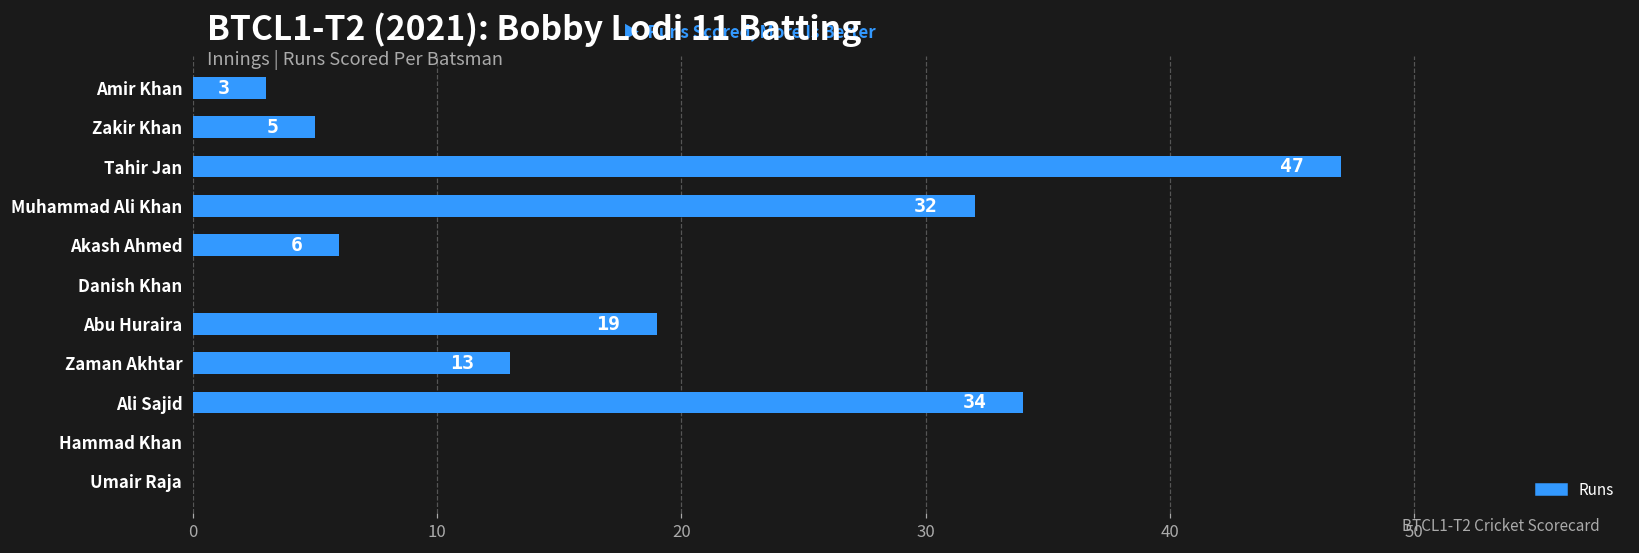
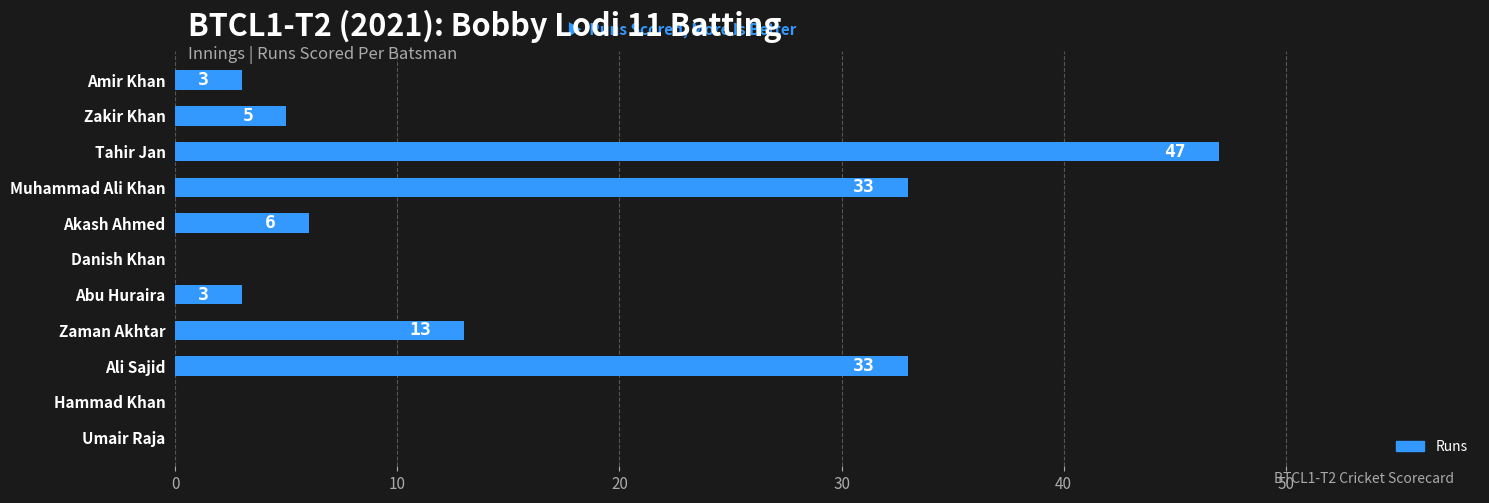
  {
    "Amir Khan": 3,
    "Zakir Khan": 5,
    "Tahir Jan": 47,
-   "Muhammad Ali Khan": 32,
+   "Muhammad Ali Khan": 33,
    "Akash Ahmed": 6,
-   "Abu Huraira": 19,
+   "Abu Huraira": 3,
    "Zaman Akhtar": 13,
-   "Ali Sajid": 34
+   "Ali Sajid": 33
  }
